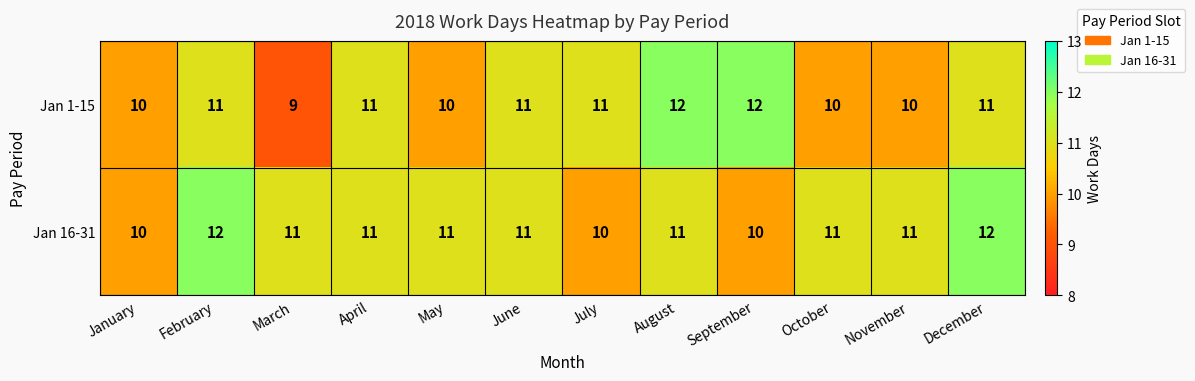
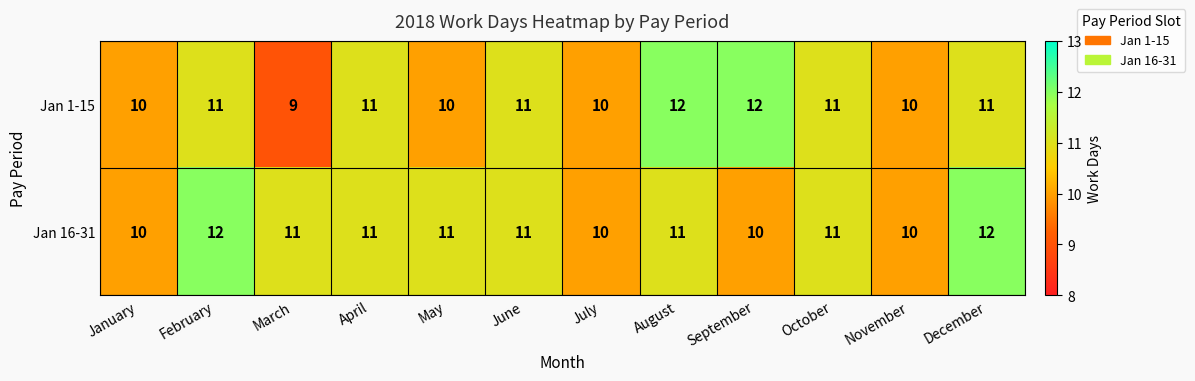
  {
    "Jan 1-15": {
      "January": 10,
      "February": 11,
      "March": 9,
      "April": 11,
      "May": 10,
      "June": 11,
-     "July": 11,
+     "July": 10,
      "August": 12,
      "September": 12,
-     "October": 10,
+     "October": 11,
      "November": 10,
      "December": 11
    },
    "Jan 16-31": {
      "January": 10,
      "February": 12,
      "March": 11,
      "April": 11,
      "May": 11,
      "June": 11,
      "July": 10,
      "August": 11,
      "September": 10,
      "October": 11,
-     "November": 11,
+     "November": 10,
      "December": 12
    }
  }
